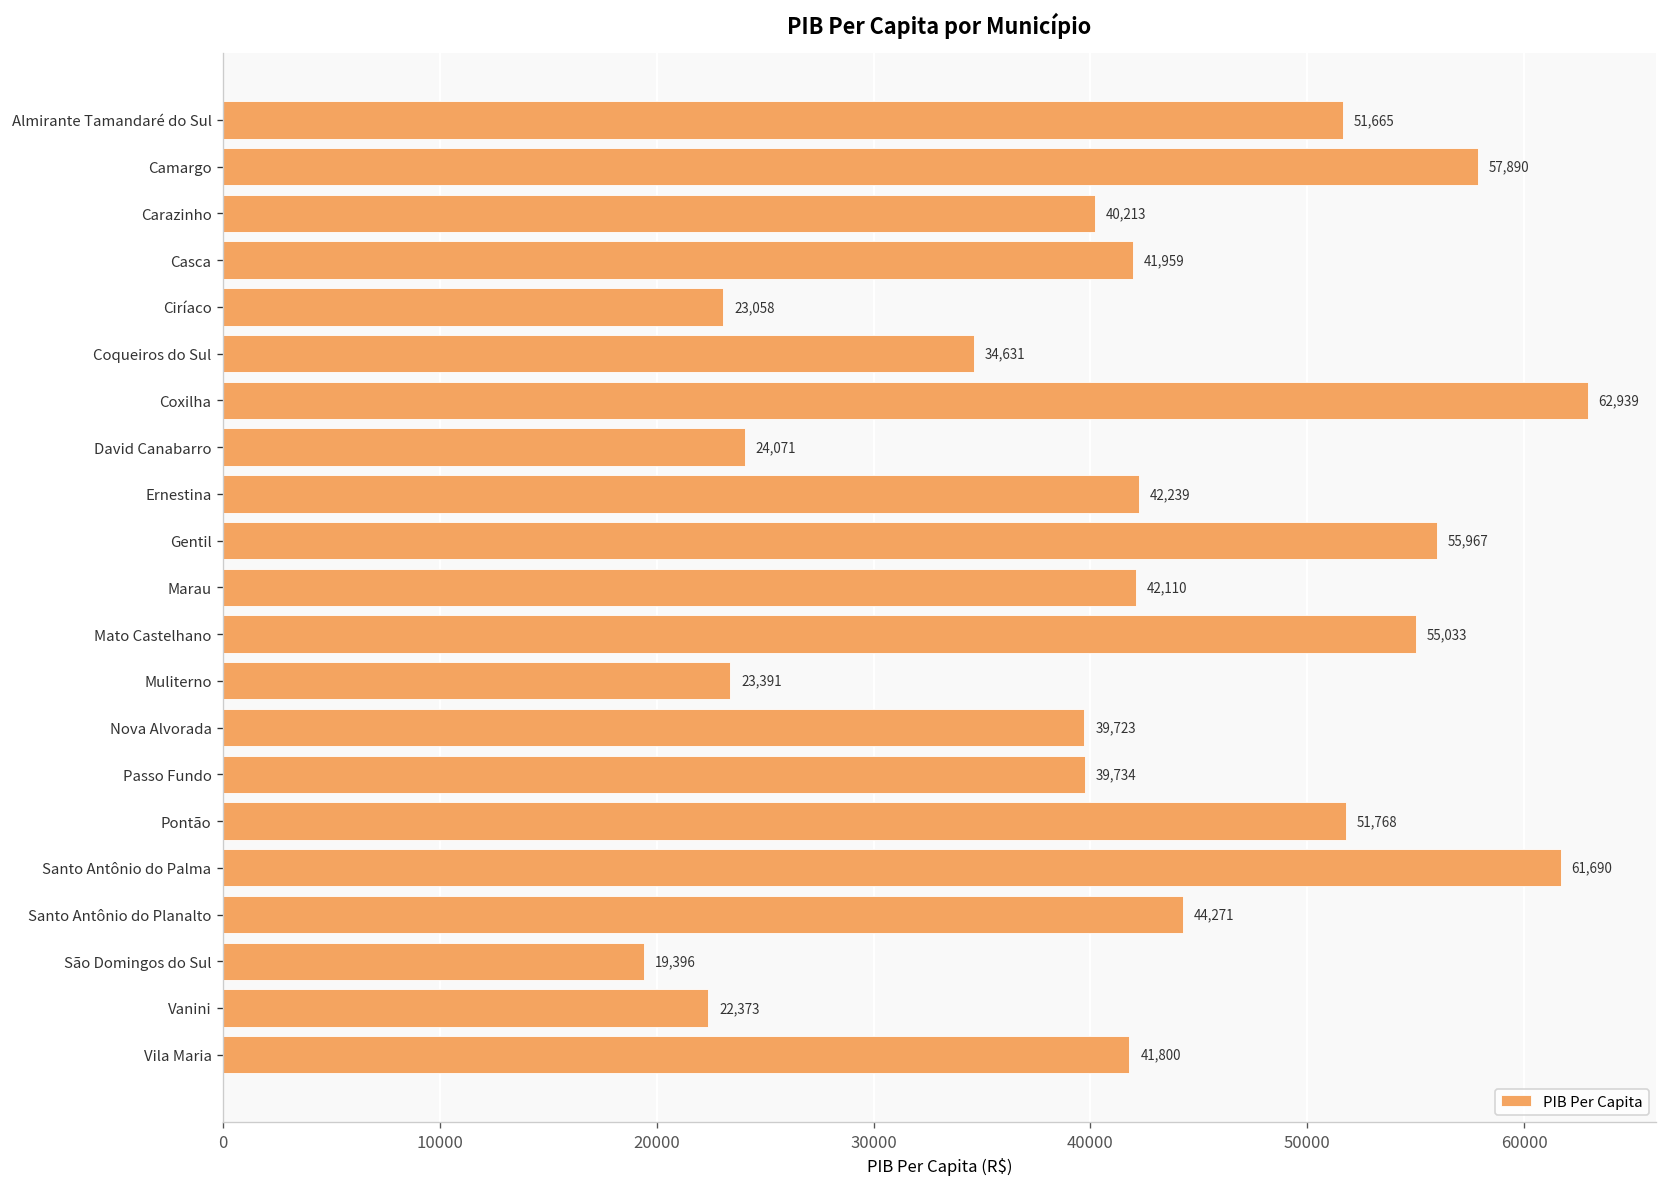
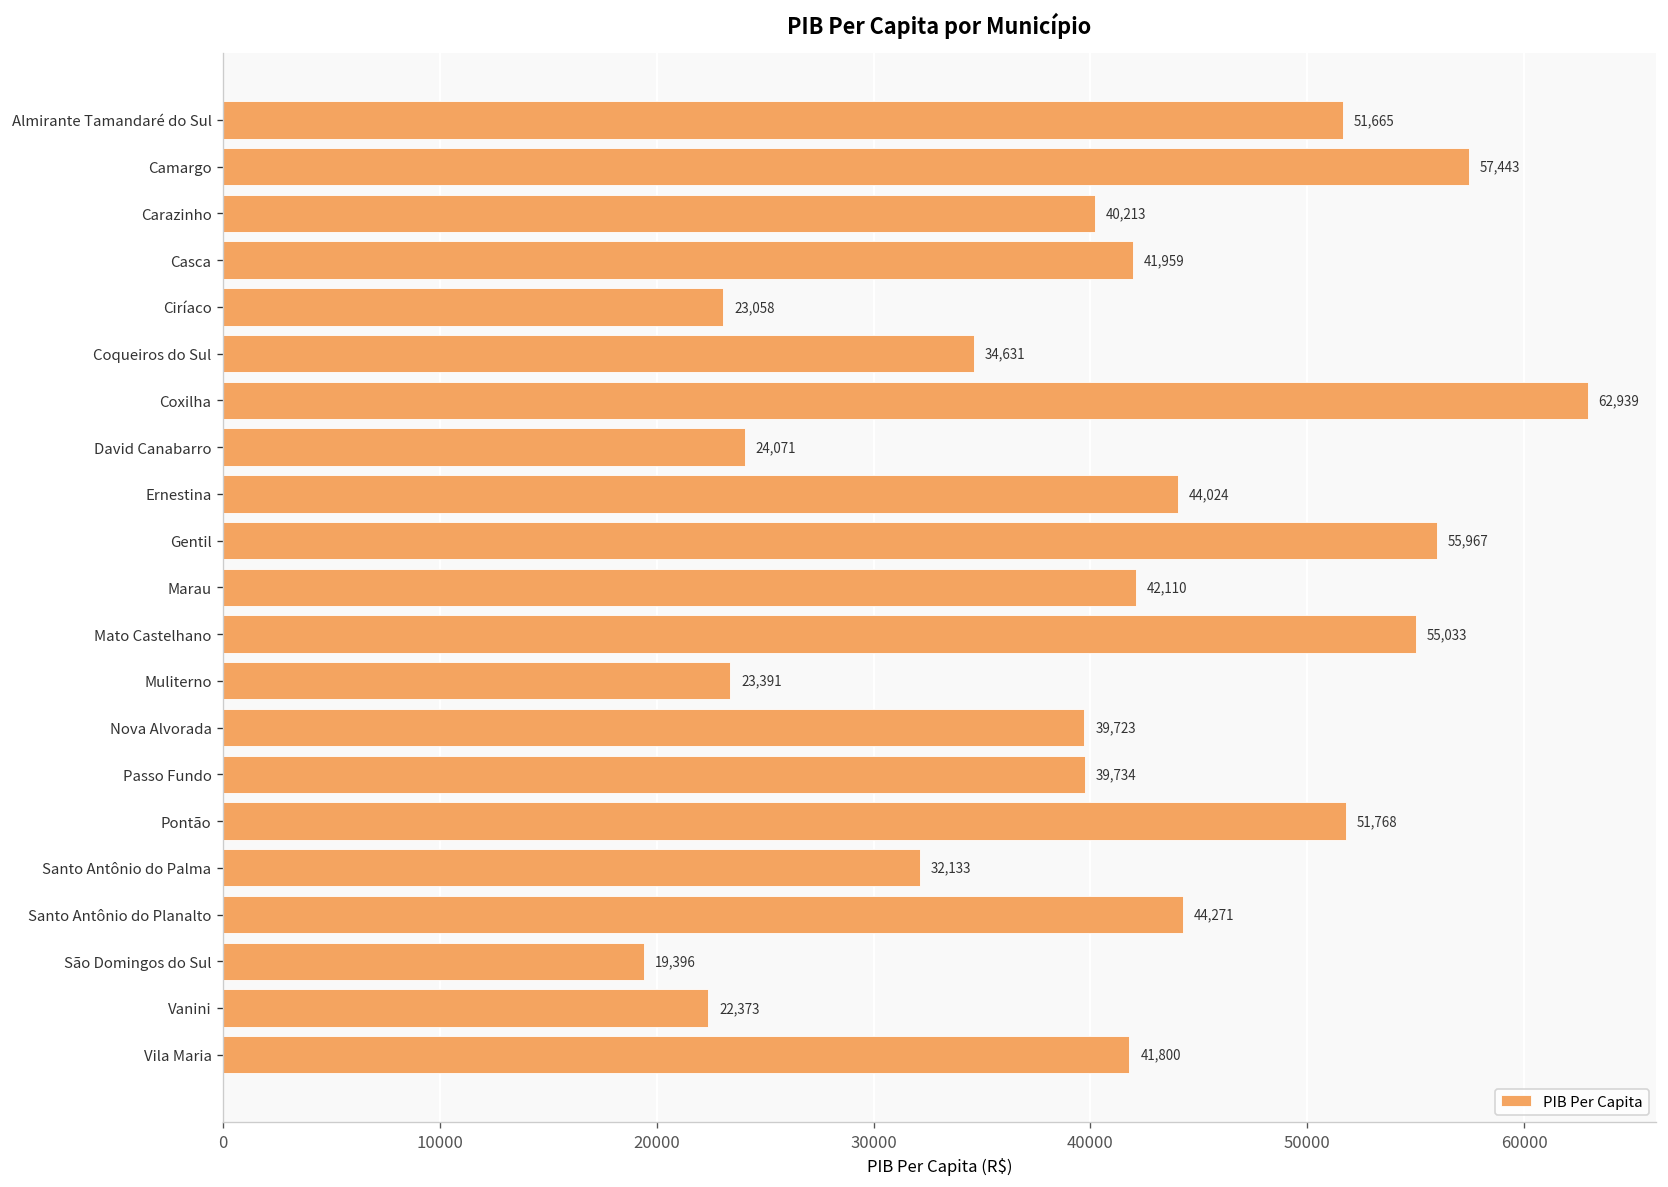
  {
    "Almirante Tamandaré do Sul": "51,665",
-   "Camargo": "57,890",
+   "Camargo": "57,443",
    "Carazinho": "40,213",
    "Casca": "41,959",
    "Ciríaco": "23,058",
    "Coqueiros do Sul": "34,631",
    "Coxilha": "62,939",
    "David Canabarro": "24,071",
-   "Ernestina": "42,239",
+   "Ernestina": "44,024",
    "Gentil": "55,967",
    "Marau": "42,110",
    "Mato Castelhano": "55,033",
    "Muliterno": "23,391",
    "Nova Alvorada": "39,723",
    "Passo Fundo": "39,734",
    "Pontão": "51,768",
-   "Santo Antônio do Palma": "61,690",
+   "Santo Antônio do Palma": "32,133",
    "Santo Antônio do Planalto": "44,271",
    "São Domingos do Sul": "19,396",
    "Vanini": "22,373",
    "Vila Maria": "41,800"
  }
